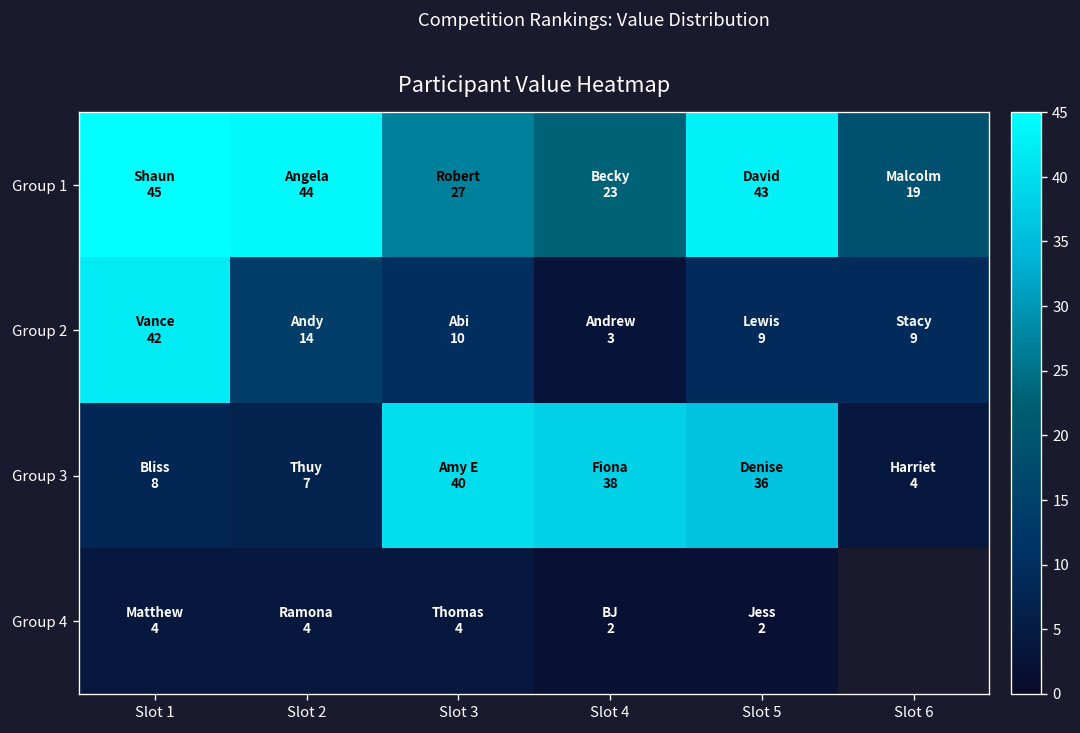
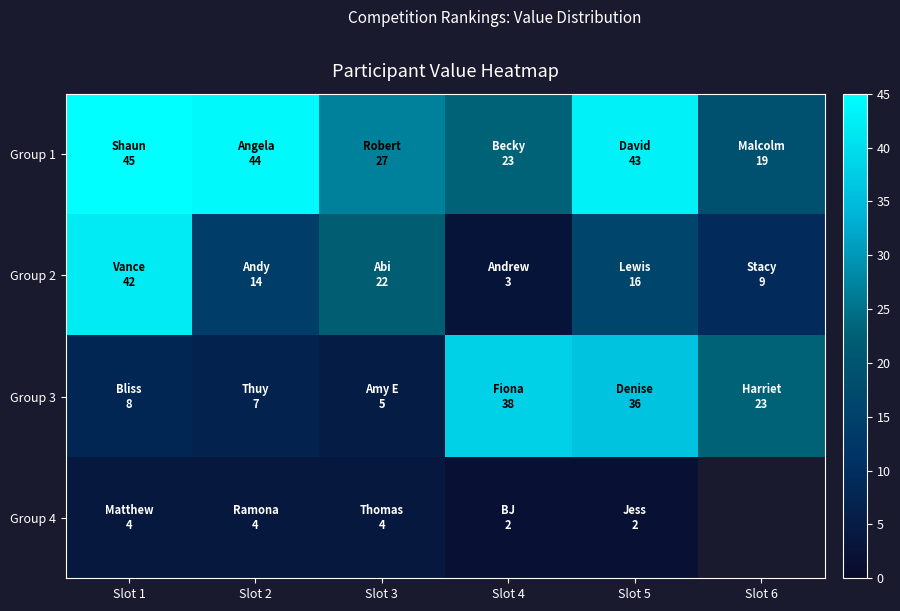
  {
    "Group 1": {
      "Slot 1": 45,
      "Slot 2": 44,
      "Slot 3": 27,
      "Slot 4": 23,
      "Slot 5": 43,
      "Slot 6": 19
    },
    "Group 2": {
      "Slot 1": 42,
      "Slot 2": 14,
-     "Slot 3": 10,
+     "Slot 3": 22,
      "Slot 4": 3,
-     "Slot 5": 9,
+     "Slot 5": 16,
      "Slot 6": 9
    },
    "Group 3": {
      "Slot 1": 8,
      "Slot 2": 7,
-     "Slot 3": 40,
+     "Slot 3": 5,
      "Slot 4": 38,
      "Slot 5": 36,
-     "Slot 6": 4
+     "Slot 6": 23
    },
    "Group 4": {
      "Slot 1": 4,
      "Slot 2": 4,
      "Slot 3": 4,
      "Slot 4": 2,
      "Slot 5": 2
    }
  }
